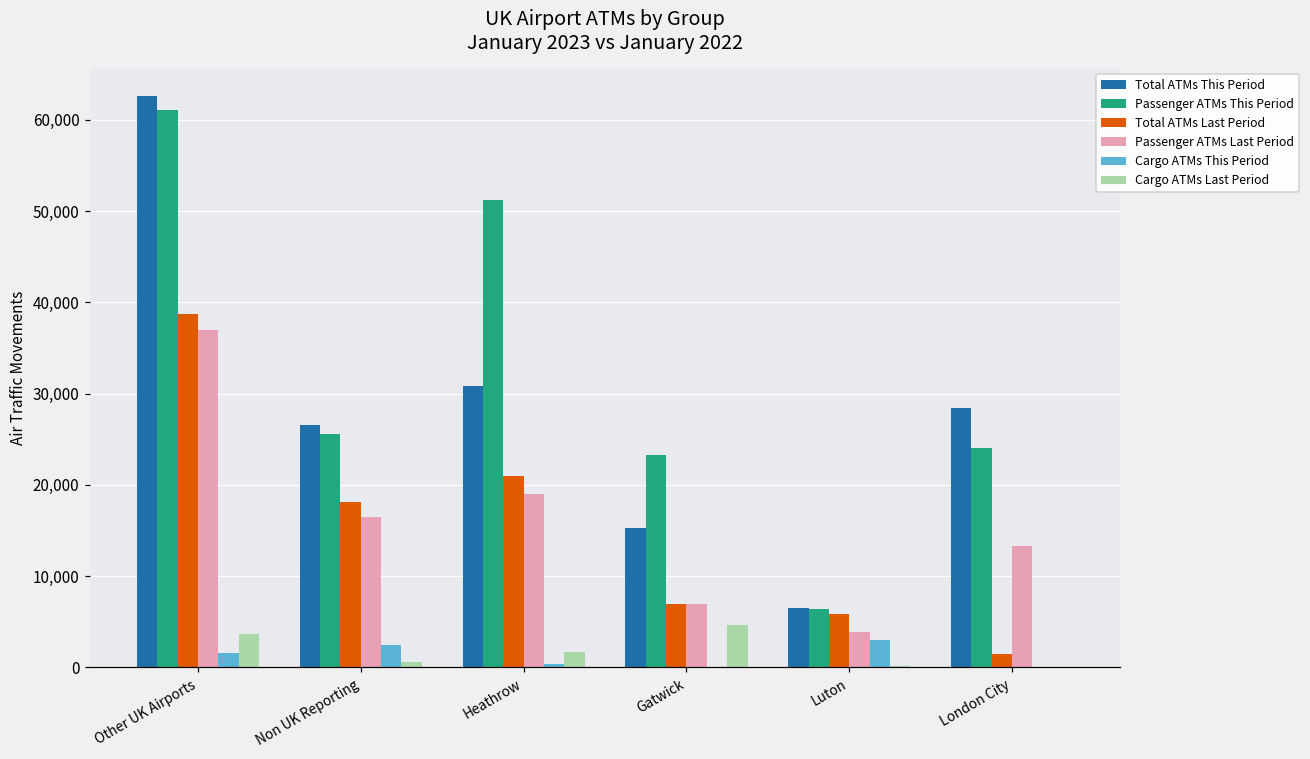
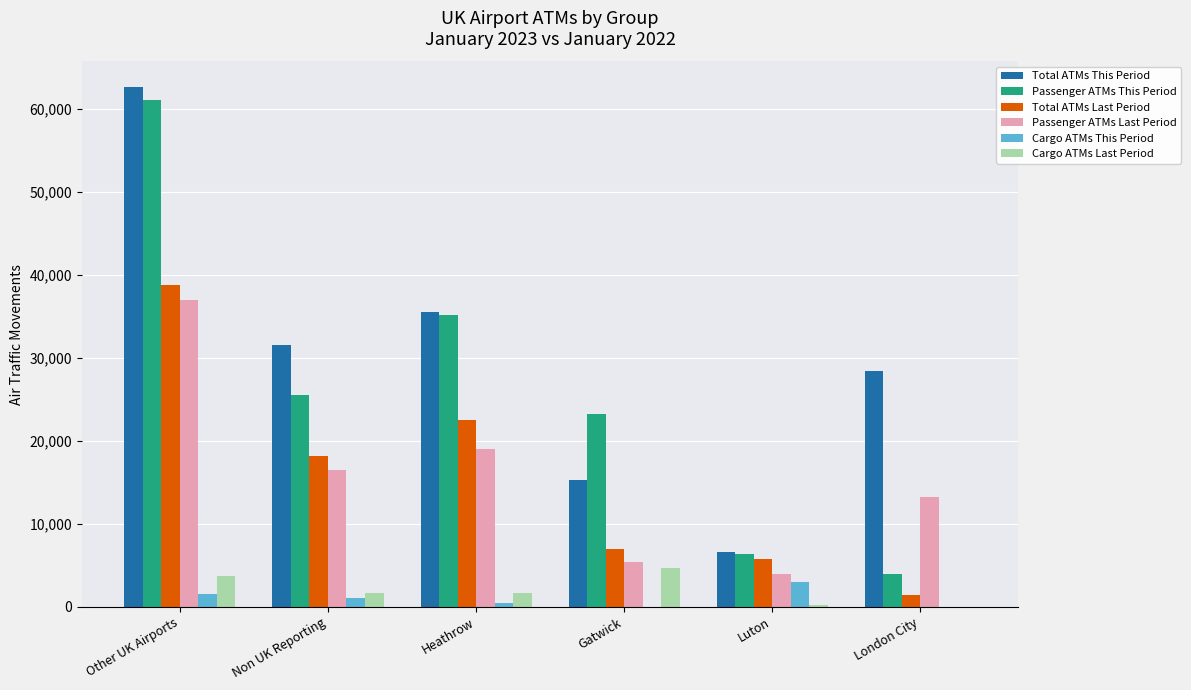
  {
    "Total ATMs This Period": {
      "Other UK Airports": "63,000",
-     "Non UK Reporting": "27,000",
-     "Heathrow": "31,000",
+     "Non UK Reporting": "32,000",
+     "Heathrow": "36,000",
      "Gatwick": "15,000",
      "Luton": "7,000",
      "London City": "28,000"
    },
    "Passenger ATMs This Period": {
      "Other UK Airports": "61,000",
      "Non UK Reporting": "26,000",
-     "Heathrow": "51,000",
+     "Heathrow": "35,000",
      "Gatwick": "23,000",
      "Luton": "6,000",
-     "London City": "24,000"
+     "London City": "4,000"
    },
    "Total ATMs Last Period": {
      "Other UK Airports": "39,000",
      "Non UK Reporting": "18,000",
-     "Heathrow": "21,000",
+     "Heathrow": "22,000",
      "Gatwick": "7,000",
      "Luton": "6,000",
      "London City": "1,000"
    },
    "Passenger ATMs Last Period": {
      "Other UK Airports": "37,000",
      "Non UK Reporting": "16,000",
      "Heathrow": "19,000",
-     "Gatwick": "7,000",
+     "Gatwick": "5,000",
      "Luton": "4,000",
      "London City": "13,000"
    },
    "Cargo ATMs This Period": {
      "Other UK Airports": "2,000",
-     "Non UK Reporting": "2,000",
+     "Non UK Reporting": "1,000",
      "Heathrow": "0",
      "Gatwick": "0",
      "Luton": "3,000",
      "London City": "0"
    },
    "Cargo ATMs Last Period": {
      "Other UK Airports": "4,000",
-     "Non UK Reporting": "1,000",
+     "Non UK Reporting": "2,000",
      "Heathrow": "2,000",
      "Gatwick": "5,000",
      "London City": "0"
    }
  }
